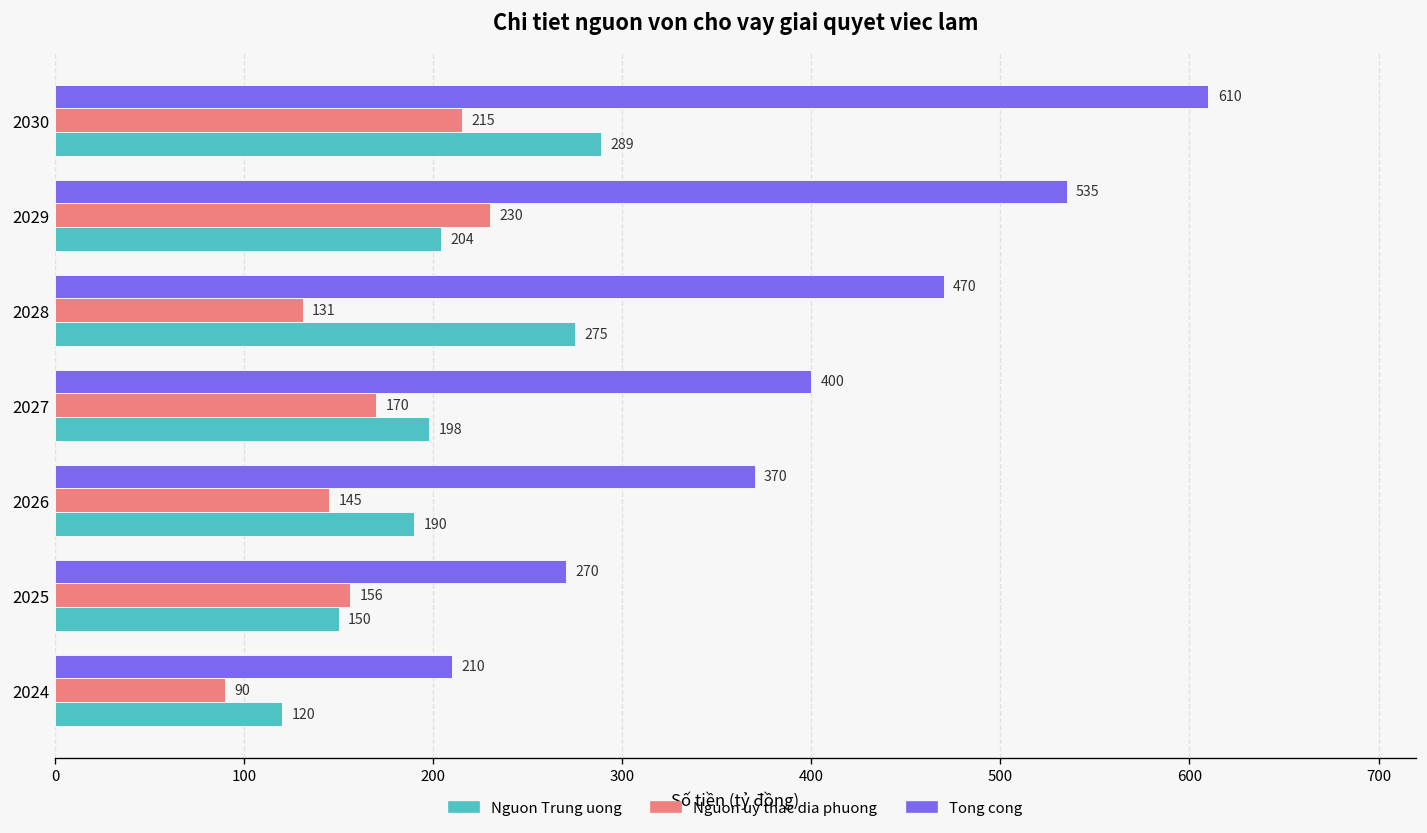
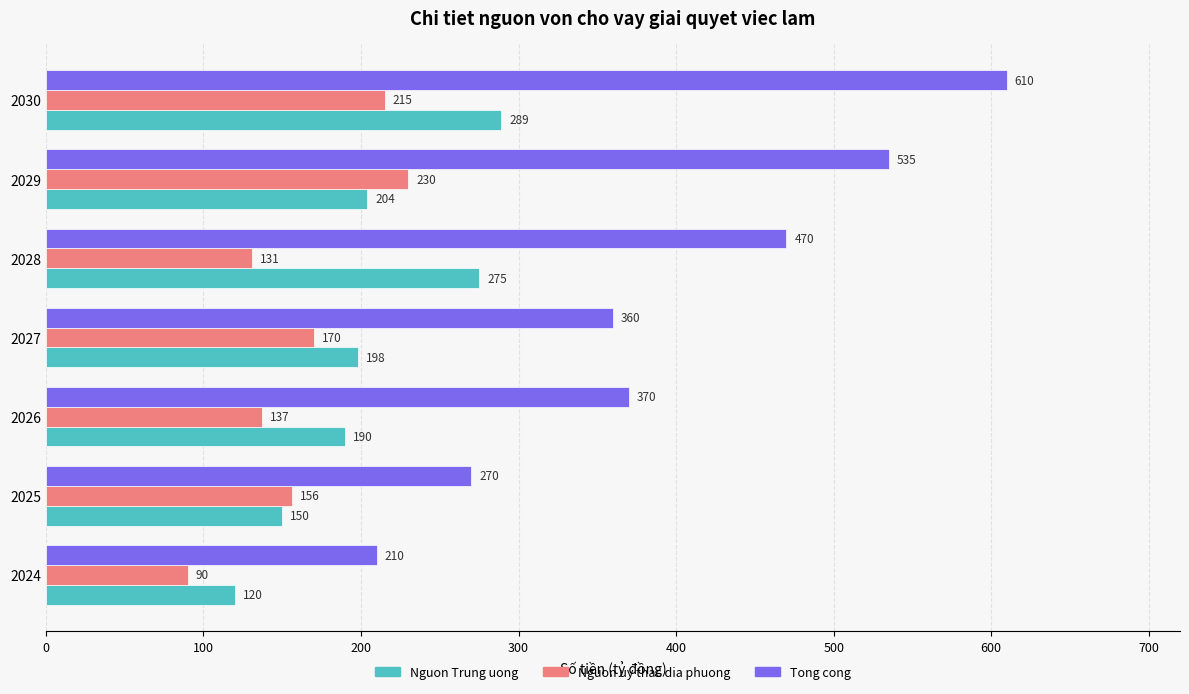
  {
    "Nguon Trung uong": {
      "2030": 289,
      "2029": 204,
      "2028": 275,
      "2027": 198,
      "2026": 190,
      "2025": 150,
      "2024": 120
    },
    "Nguon uy thac dia phuong": {
      "2030": 215,
      "2029": 230,
      "2028": 131,
      "2027": 170,
-     "2026": 145,
+     "2026": 137,
      "2025": 156,
      "2024": 90
    },
    "Tong cong": {
      "2030": 610,
      "2029": 535,
      "2028": 470,
-     "2027": 400,
+     "2027": 360,
      "2026": 370,
      "2025": 270,
      "2024": 210
    }
  }
